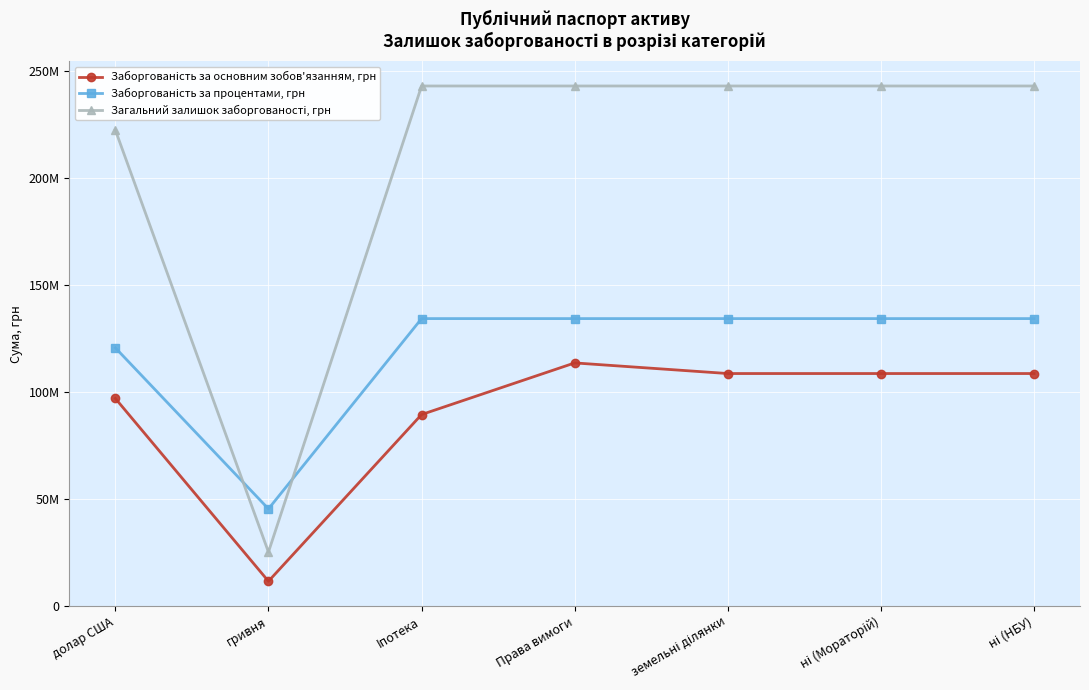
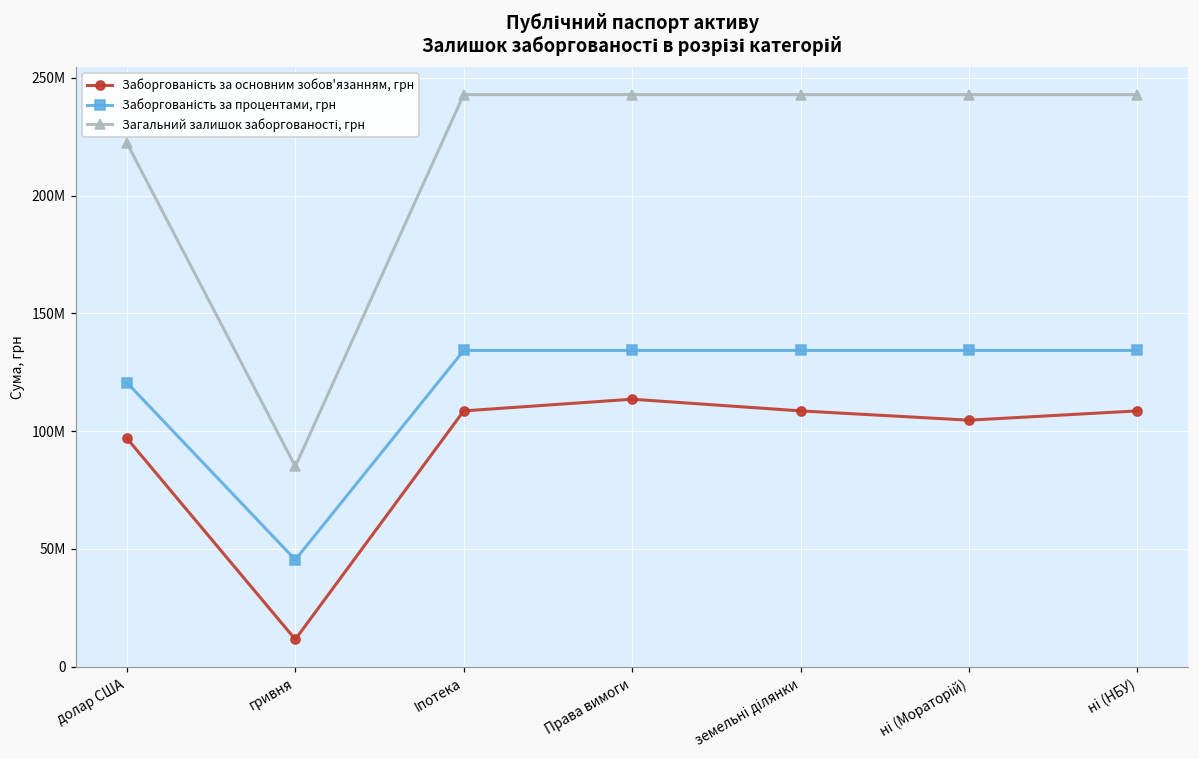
  {
    "Заборгованість за основним зобов'язанням, грн": {
      "долар США": 97000000,
      "гривня": 12000000,
-     "Іпотека": 89000000,
+     "Іпотека": 109000000,
      "Права вимоги": 114000000,
      "земельні ділянки": 109000000,
-     "ні (Мораторій)": 109000000,
+     "ні (Мораторій)": 105000000,
      "ні (НБУ)": 109000000
    },
    "Заборгованість за процентами, грн": {
      "долар США": 121000000,
      "гривня": 45000000,
      "Іпотека": 134000000,
      "Права вимоги": 134000000,
      "земельні ділянки": 134000000,
      "ні (Мораторій)": 134000000,
      "ні (НБУ)": 134000000
    },
    "Загальний залишок заборгованості, грн": {
      "долар США": 222000000,
-     "гривня": 25000000,
+     "гривня": 85000000,
      "Іпотека": 243000000,
      "Права вимоги": 243000000,
      "земельні ділянки": 243000000,
      "ні (Мораторій)": 243000000,
      "ні (НБУ)": 243000000
    }
  }
